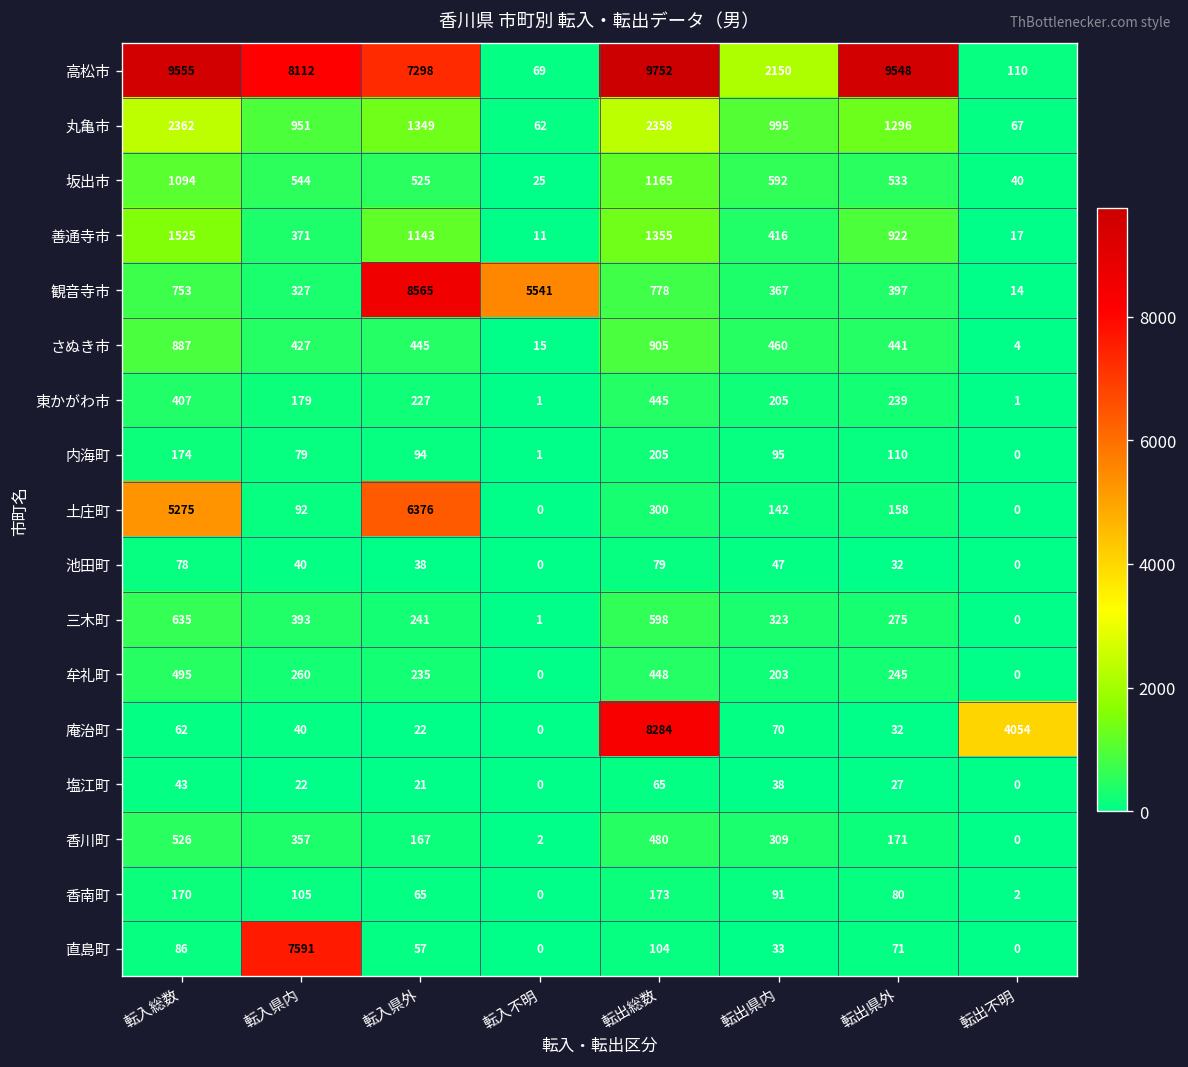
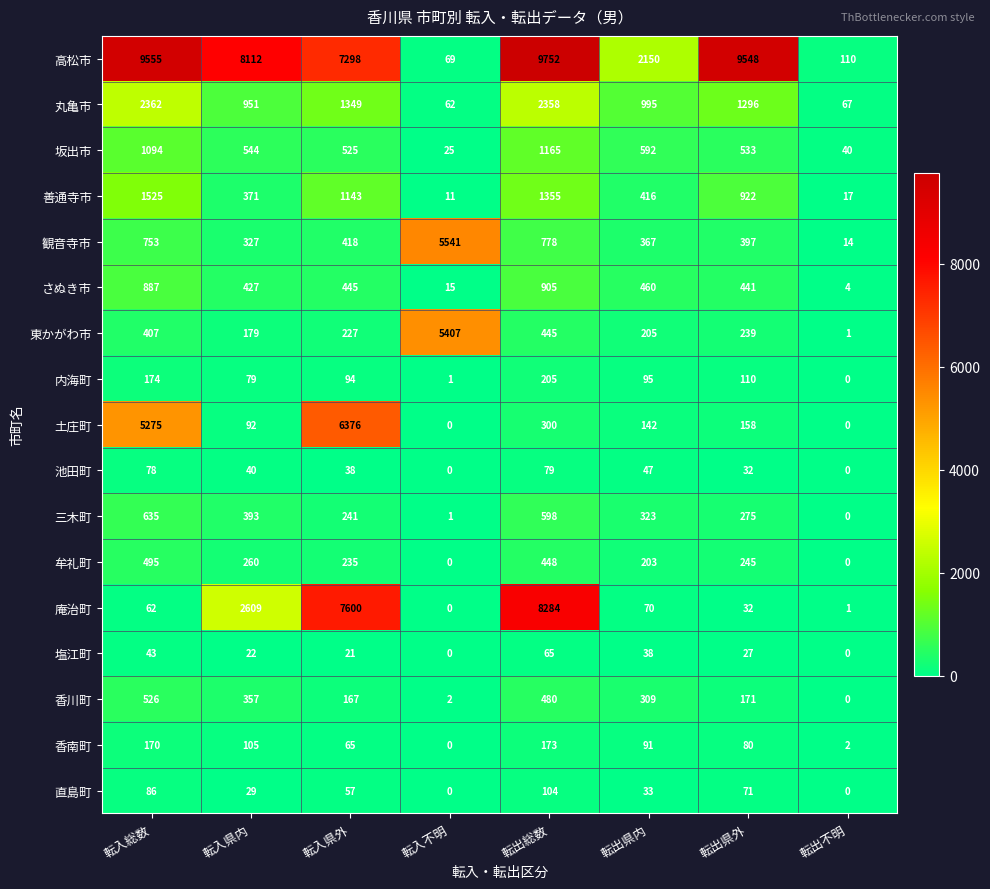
  {
    "高松市": {
      "転入総数": 9555,
      "転入県内": 8112,
      "転入県外": 7298,
      "転入不明": 69,
      "転出総数": 9752,
      "転出県内": 2150,
      "転出県外": 9548,
      "転出不明": 110
    },
    "丸亀市": {
      "転入総数": 2362,
      "転入県内": 951,
      "転入県外": 1349,
      "転入不明": 62,
      "転出総数": 2358,
      "転出県内": 995,
      "転出県外": 1296,
      "転出不明": 67
    },
    "坂出市": {
      "転入総数": 1094,
      "転入県内": 544,
      "転入県外": 525,
      "転入不明": 25,
      "転出総数": 1165,
      "転出県内": 592,
      "転出県外": 533,
      "転出不明": 40
    },
    "善通寺市": {
      "転入総数": 1525,
      "転入県内": 371,
      "転入県外": 1143,
      "転入不明": 11,
      "転出総数": 1355,
      "転出県内": 416,
      "転出県外": 922,
      "転出不明": 17
    },
    "観音寺市": {
      "転入総数": 753,
      "転入県内": 327,
-     "転入県外": 8565,
+     "転入県外": 418,
      "転入不明": 5541,
      "転出総数": 778,
      "転出県内": 367,
      "転出県外": 397,
      "転出不明": 14
    },
    "さぬき市": {
      "転入総数": 887,
      "転入県内": 427,
      "転入県外": 445,
      "転入不明": 15,
      "転出総数": 905,
      "転出県内": 460,
      "転出県外": 441,
      "転出不明": 4
    },
    "東かがわ市": {
      "転入総数": 407,
      "転入県内": 179,
      "転入県外": 227,
-     "転入不明": 1,
+     "転入不明": 5407,
      "転出総数": 445,
      "転出県内": 205,
      "転出県外": 239,
      "転出不明": 1
    },
    "内海町": {
      "転入総数": 174,
      "転入県内": 79,
      "転入県外": 94,
      "転入不明": 1,
      "転出総数": 205,
      "転出県内": 95,
      "転出県外": 110,
      "転出不明": 0
    },
    "土庄町": {
      "転入総数": 5275,
      "転入県内": 92,
      "転入県外": 6376,
      "転入不明": 0,
      "転出総数": 300,
      "転出県内": 142,
      "転出県外": 158,
      "転出不明": 0
    },
    "池田町": {
      "転入総数": 78,
      "転入県内": 40,
      "転入県外": 38,
      "転入不明": 0,
      "転出総数": 79,
      "転出県内": 47,
      "転出県外": 32,
      "転出不明": 0
    },
    "三木町": {
      "転入総数": 635,
      "転入県内": 393,
      "転入県外": 241,
      "転入不明": 1,
      "転出総数": 598,
      "転出県内": 323,
      "転出県外": 275,
      "転出不明": 0
    },
    "牟礼町": {
      "転入総数": 495,
      "転入県内": 260,
      "転入県外": 235,
      "転入不明": 0,
      "転出総数": 448,
      "転出県内": 203,
      "転出県外": 245,
      "転出不明": 0
    },
    "庵治町": {
      "転入総数": 62,
-     "転入県内": 40,
-     "転入県外": 22,
+     "転入県内": 2609,
+     "転入県外": 7600,
      "転入不明": 0,
      "転出総数": 8284,
      "転出県内": 70,
      "転出県外": 32,
-     "転出不明": 4054
+     "転出不明": 1
    },
    "塩江町": {
      "転入総数": 43,
      "転入県内": 22,
      "転入県外": 21,
      "転入不明": 0,
      "転出総数": 65,
      "転出県内": 38,
      "転出県外": 27,
      "転出不明": 0
    },
    "香川町": {
      "転入総数": 526,
      "転入県内": 357,
      "転入県外": 167,
      "転入不明": 2,
      "転出総数": 480,
      "転出県内": 309,
      "転出県外": 171,
      "転出不明": 0
    },
    "香南町": {
      "転入総数": 170,
      "転入県内": 105,
      "転入県外": 65,
      "転入不明": 0,
      "転出総数": 173,
      "転出県内": 91,
      "転出県外": 80,
      "転出不明": 2
    },
    "直島町": {
      "転入総数": 86,
-     "転入県内": 7591,
+     "転入県内": 29,
      "転入県外": 57,
      "転入不明": 0,
      "転出総数": 104,
      "転出県内": 33,
      "転出県外": 71,
      "転出不明": 0
    }
  }
